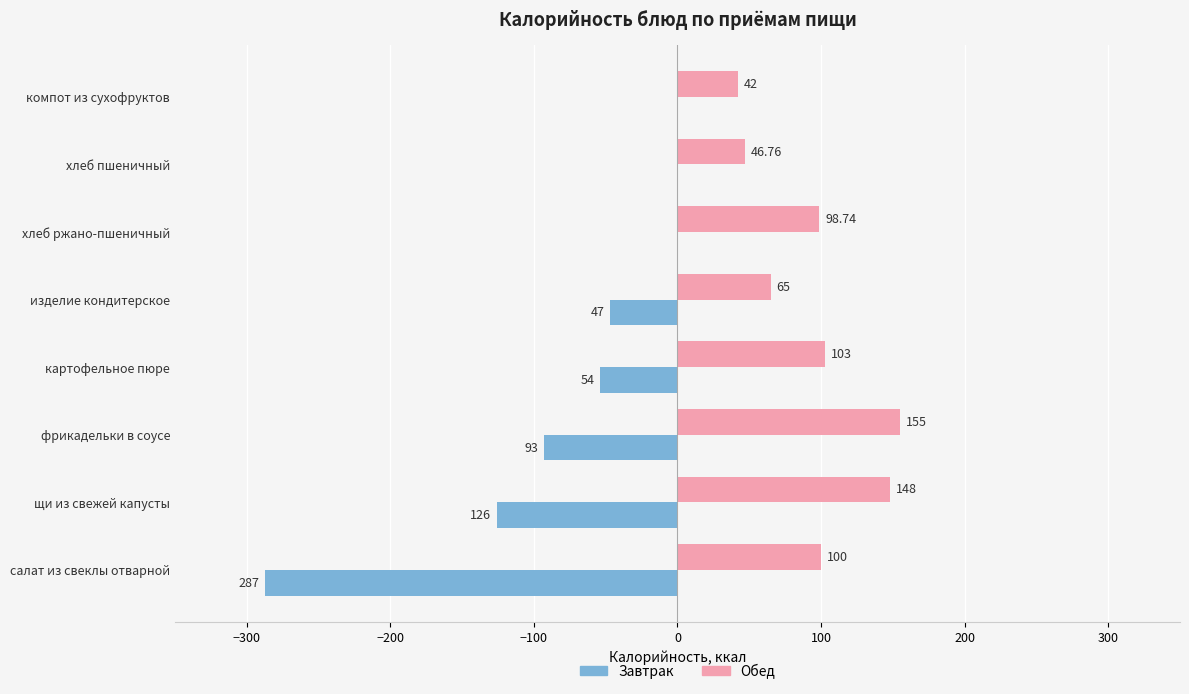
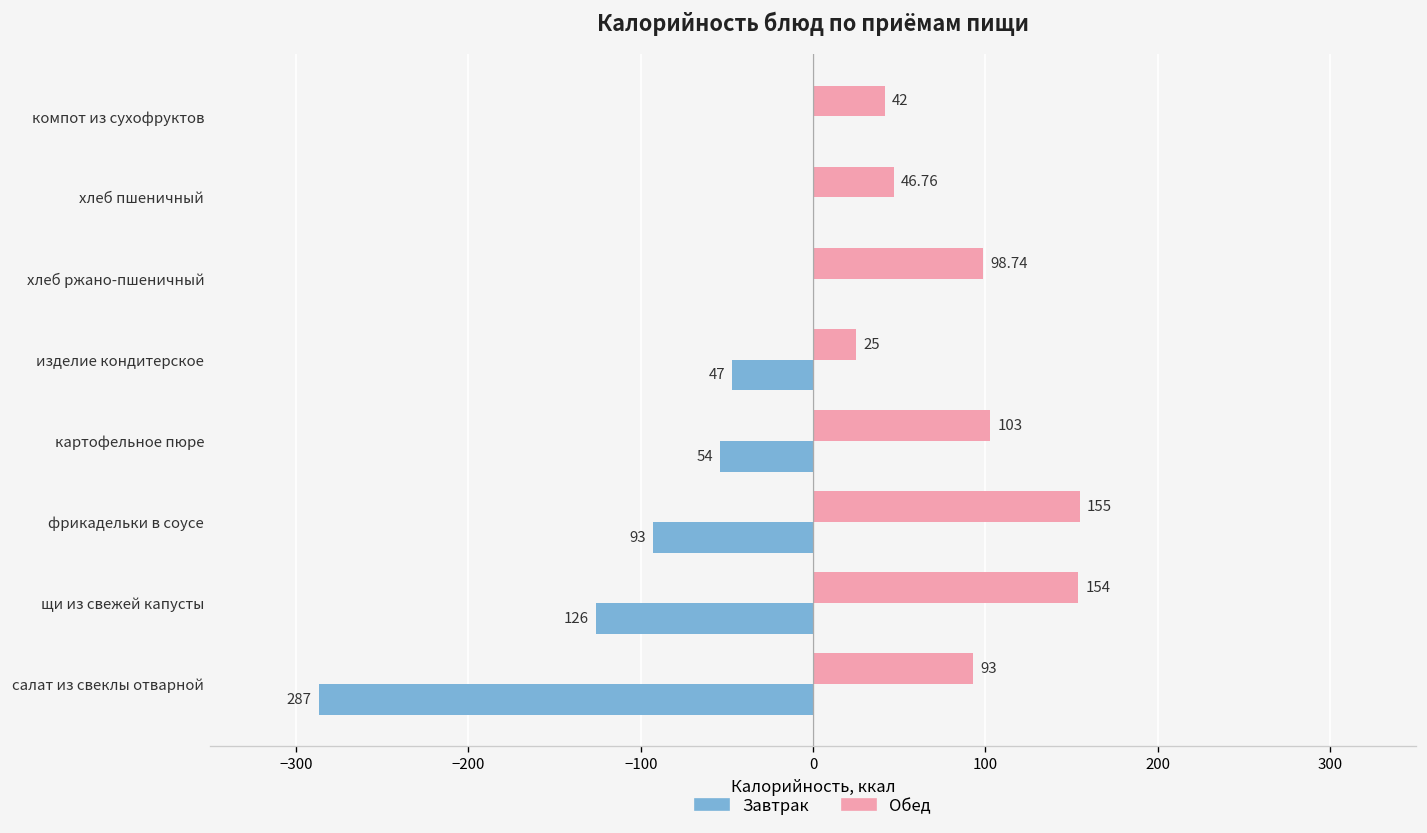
  {
    "Обед": {
      "компот из сухофруктов": 42,
      "хлеб пшеничный": 46.76,
      "хлеб ржано-пшеничный": 98.74,
-     "изделие кондитерское": 65,
+     "изделие кондитерское": 25,
      "картофельное пюре": 103,
      "фрикадельки в соусе": 155,
-     "щи из свежей капусты": 148,
-     "салат из свеклы отварной": 100
+     "щи из свежей капусты": 154,
+     "салат из свеклы отварной": 93
    },
    "Завтрак": {
      "компот из сухофруктов": 0,
      "хлеб пшеничный": 0,
      "хлеб ржано-пшеничный": 0
    }
  }
